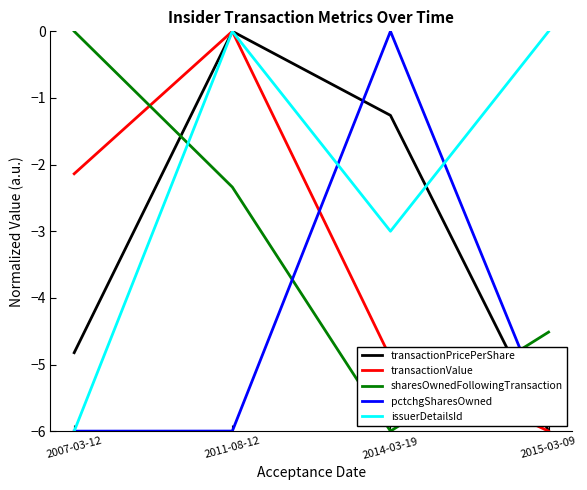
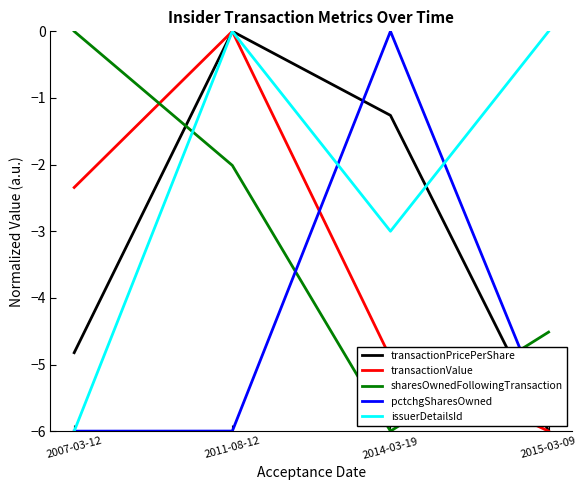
  {
    "transactionPricePerShare": {
      "2007-03-12": -4.8,
      "2014-03-19": -1.3
    },
    "transactionValue": {
-     "2007-03-12": -2.1
+     "2007-03-12": -2.3
    },
    "sharesOwnedFollowingTransaction": {
      "2007-03-12": 0.0,
-     "2011-08-12": -2.3,
+     "2011-08-12": -2.0,
      "2014-03-19": -6.0,
      "2015-03-09": -4.5
    },
    "pctchgSharesOwned": {
      "2011-08-12": -6.0,
      "2014-03-19": 0.0
    },
    "issuerDetailsId": {
      "2014-03-19": -3.0,
      "2015-03-09": 0.0
    }
  }
